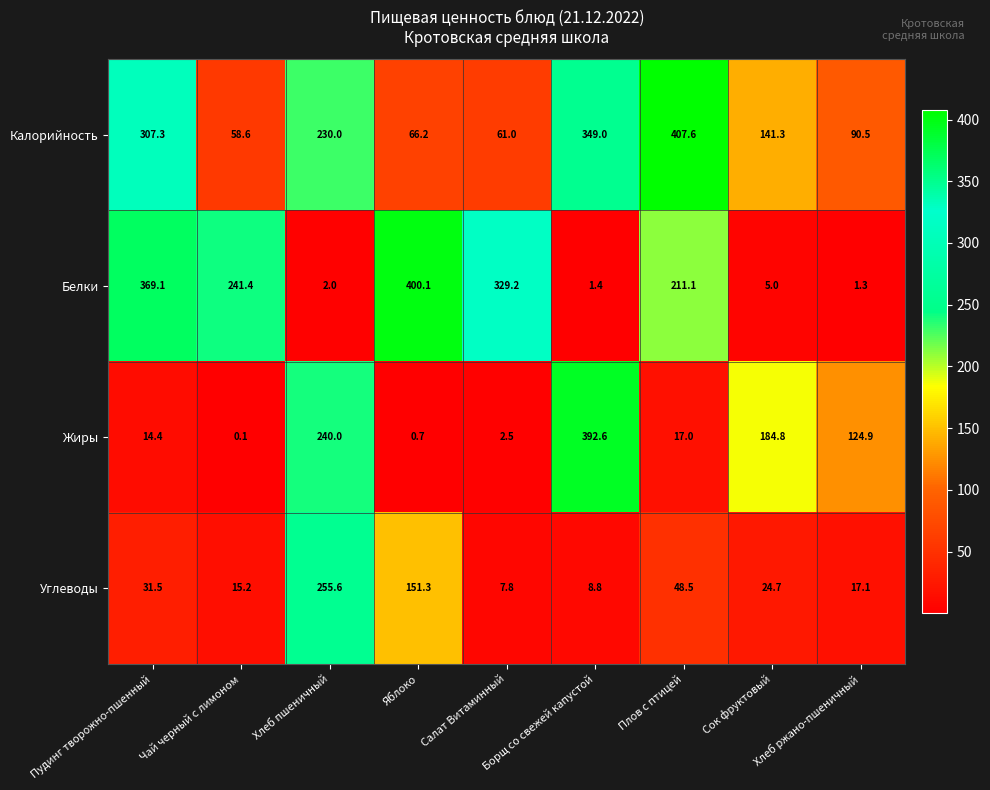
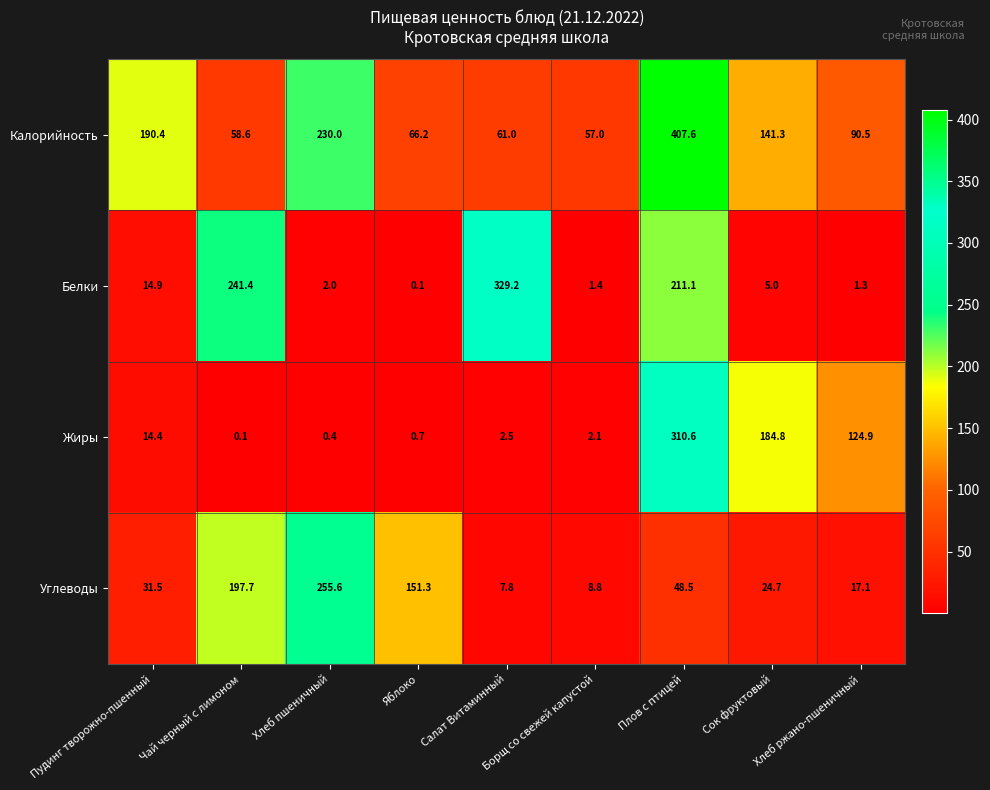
  {
    "Калорийность": {
-     "Пудинг творожно-пшенный": 307.3,
+     "Пудинг творожно-пшенный": 190.4,
      "Чай черный с лимоном": 58.6,
      "Хлеб пшеничный": 230.0,
      "Яблоко": 66.2,
      "Салат Витаминный": 61.0,
-     "Борщ со свежей капустой": 349.0,
+     "Борщ со свежей капустой": 57.0,
      "Плов с птицей": 407.6,
      "Сок фруктовый": 141.3,
      "Хлеб ржано-пшеничный": 90.5
    },
    "Белки": {
-     "Пудинг творожно-пшенный": 369.1,
+     "Пудинг творожно-пшенный": 14.9,
      "Чай черный с лимоном": 241.4,
      "Хлеб пшеничный": 2.0,
-     "Яблоко": 400.1,
+     "Яблоко": 0.1,
      "Салат Витаминный": 329.2,
      "Борщ со свежей капустой": 1.4,
      "Плов с птицей": 211.1,
      "Сок фруктовый": 5.0,
      "Хлеб ржано-пшеничный": 1.3
    },
    "Жиры": {
      "Пудинг творожно-пшенный": 14.4,
      "Чай черный с лимоном": 0.1,
-     "Хлеб пшеничный": 240.0,
+     "Хлеб пшеничный": 0.4,
      "Яблоко": 0.7,
      "Салат Витаминный": 2.5,
-     "Борщ со свежей капустой": 392.6,
-     "Плов с птицей": 17.0,
+     "Борщ со свежей капустой": 2.1,
+     "Плов с птицей": 310.6,
      "Сок фруктовый": 184.8,
      "Хлеб ржано-пшеничный": 124.9
    },
    "Углеводы": {
      "Пудинг творожно-пшенный": 31.5,
-     "Чай черный с лимоном": 15.2,
+     "Чай черный с лимоном": 197.7,
      "Хлеб пшеничный": 255.6,
      "Яблоко": 151.3,
      "Салат Витаминный": 7.8,
      "Борщ со свежей капустой": 8.8,
      "Плов с птицей": 48.5,
      "Сок фруктовый": 24.7,
      "Хлеб ржано-пшеничный": 17.1
    }
  }
